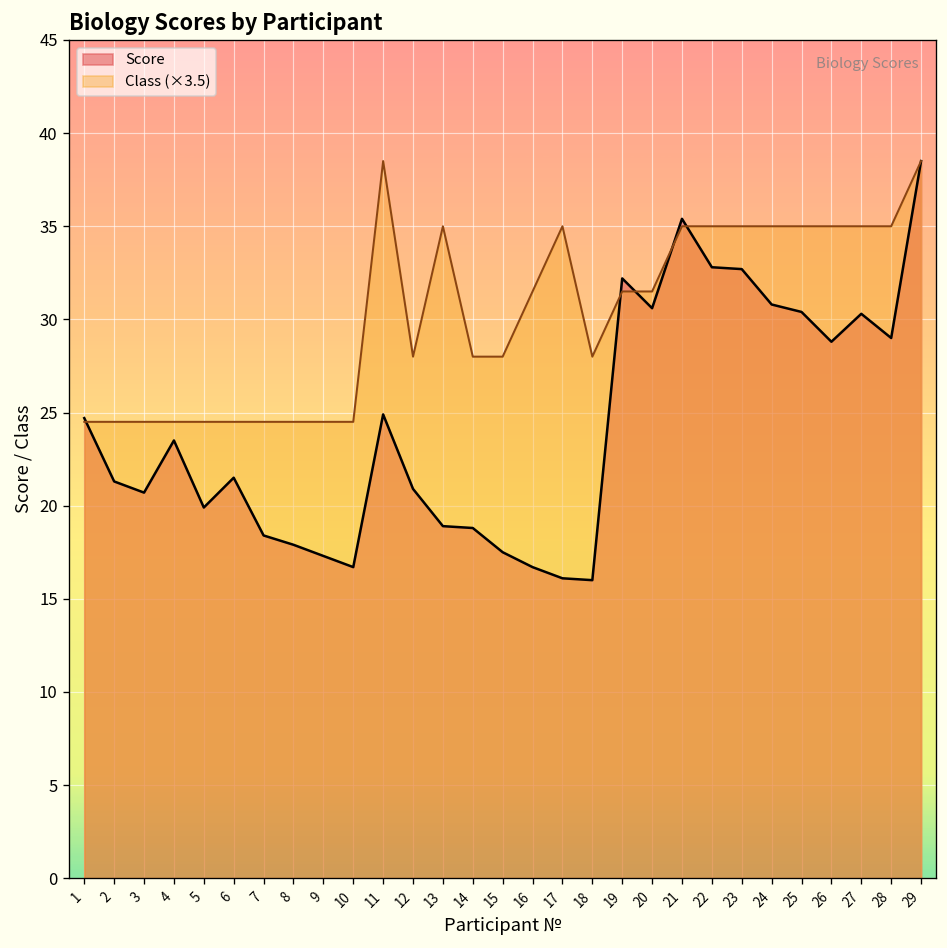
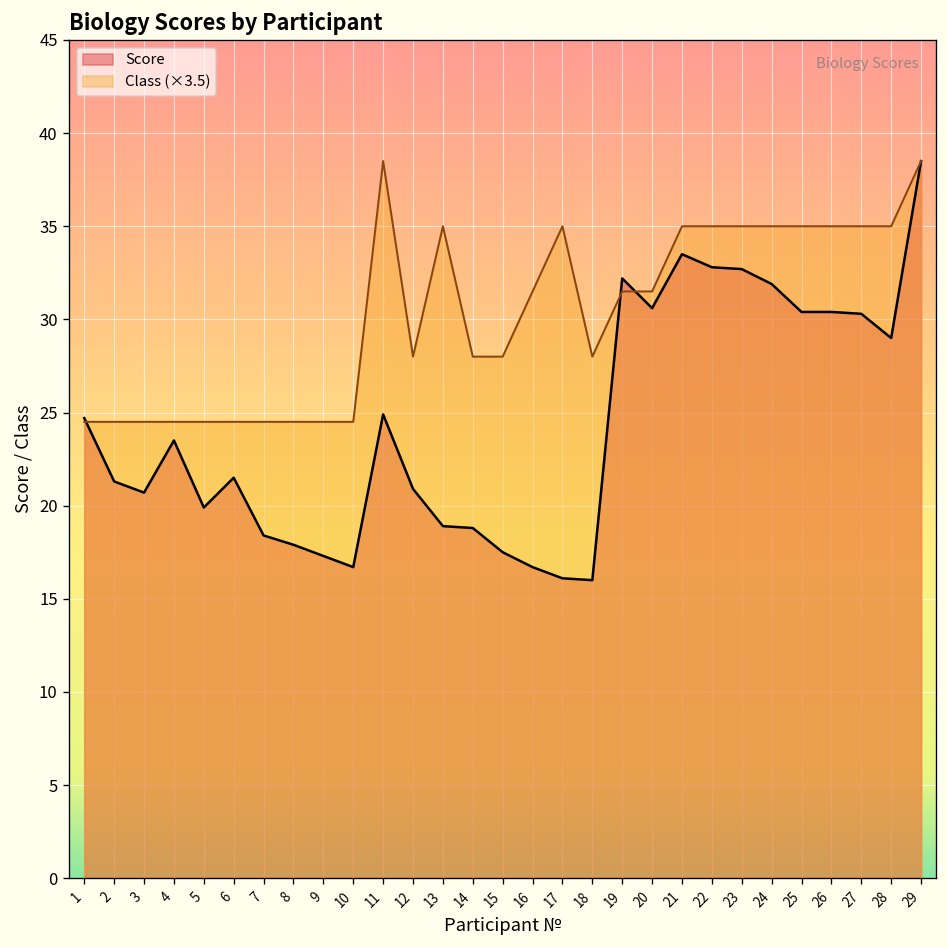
  {
    "Score": {
      "1": 24.7,
      "2": 21.3,
      "3": 20.7,
      "4": 23.5,
      "5": 19.9,
      "6": 21.5,
      "7": 18.4,
      "8": 17.9,
      "9": 17.3,
      "10": 16.7,
      "11": 24.9,
      "12": 20.9,
      "13": 18.9,
      "14": 18.8,
      "15": 17.5,
      "16": 16.7,
      "17": 16.1,
      "18": 16.0,
      "19": 32.2,
      "20": 30.6,
-     "21": 35.4,
+     "21": 33.5,
      "22": 32.8,
      "23": 32.7,
-     "24": 30.8,
+     "24": 31.9,
      "25": 30.4,
-     "26": 28.8,
+     "26": 30.4,
      "27": 30.3,
      "28": 29.0
    },
    "Class (×3.5)": {
      "1": 24.5,
      "2": 24.5,
      "3": 24.5,
      "4": 24.5,
      "5": 24.5,
      "6": 24.5,
      "7": 24.5,
      "8": 24.5,
      "9": 24.5,
      "10": 24.5,
      "11": 38.5,
      "12": 28.0,
      "13": 35.0,
      "14": 28.0,
      "15": 28.0,
      "16": 31.5,
      "17": 35.0,
      "18": 28.0,
      "19": 31.5,
      "20": 31.5,
      "21": 35.0,
      "22": 35.0,
      "23": 35.0,
      "24": 35.0,
      "25": 35.0,
      "26": 35.0,
      "27": 35.0,
      "28": 35.0
    }
  }
